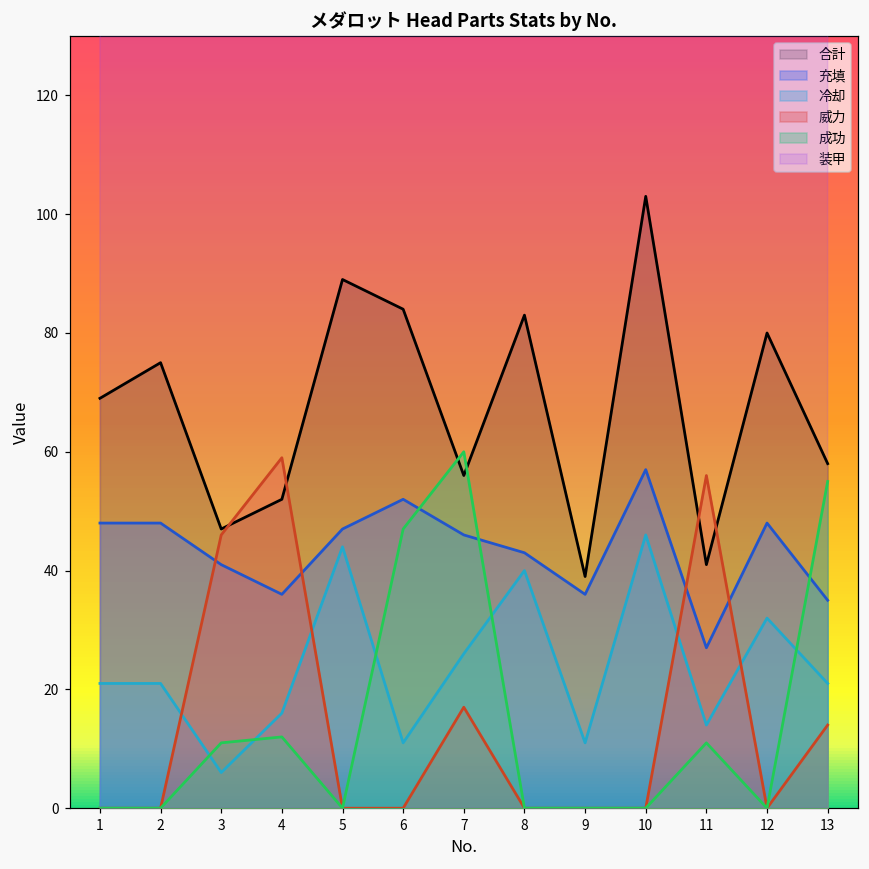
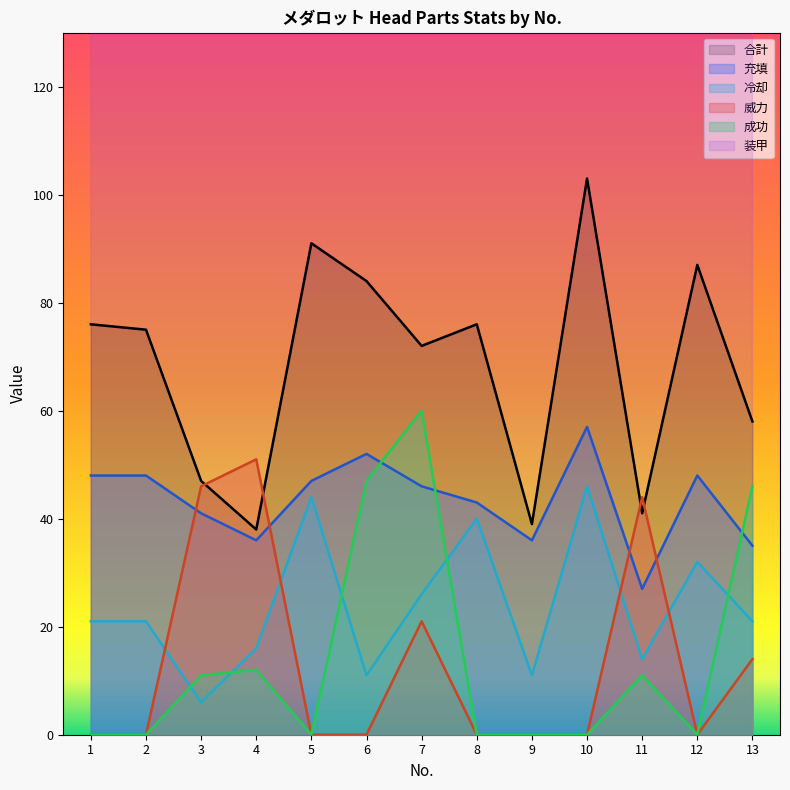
  {
    "合計": {
-     "1": 69,
+     "1": 76,
      "2": 75,
      "3": 47,
-     "4": 52,
-     "5": 89,
+     "4": 38,
+     "5": 91,
      "6": 84,
-     "7": 56,
-     "8": 83,
+     "7": 72,
+     "8": 76,
      "9": 39,
      "10": 103,
      "11": 41,
-     "12": 80,
+     "12": 87,
      "13": 58
    },
    "威力": {
      "3": 46,
-     "4": 59,
+     "4": 51,
      "6": 0,
-     "7": 17,
-     "11": 56,
+     "7": 21,
+     "11": 44,
      "13": 14
    },
    "成功": {
      "3": 11,
      "4": 12,
      "6": 47,
      "7": 60,
      "11": 11,
-     "13": 55
+     "13": 46
    }
  }
